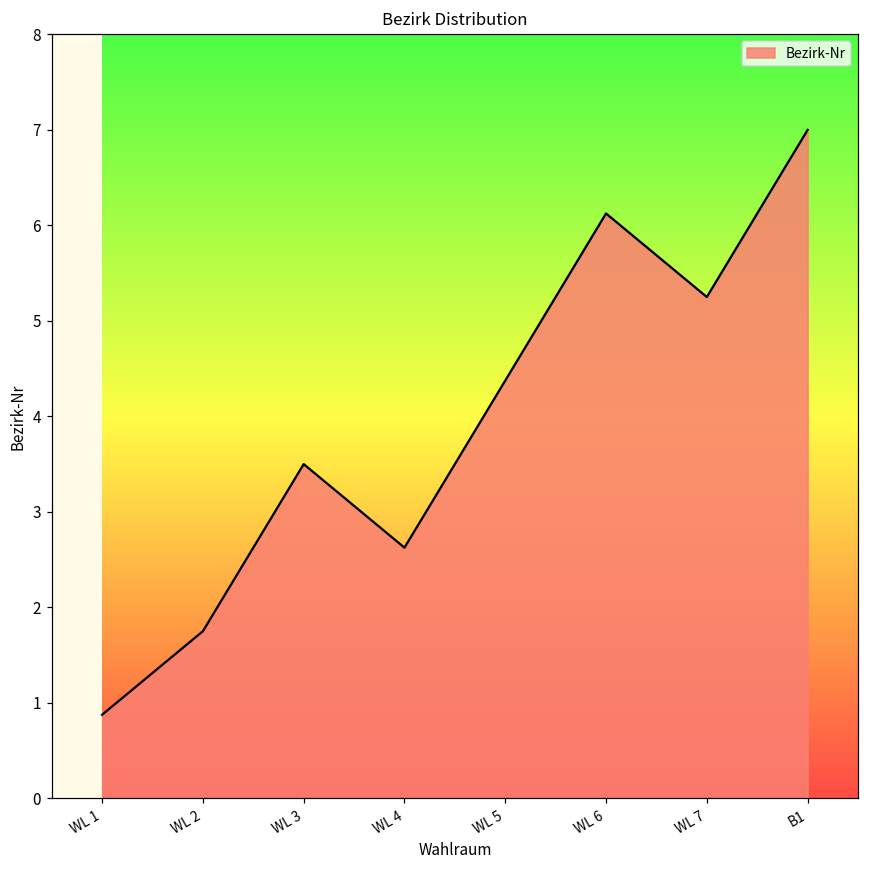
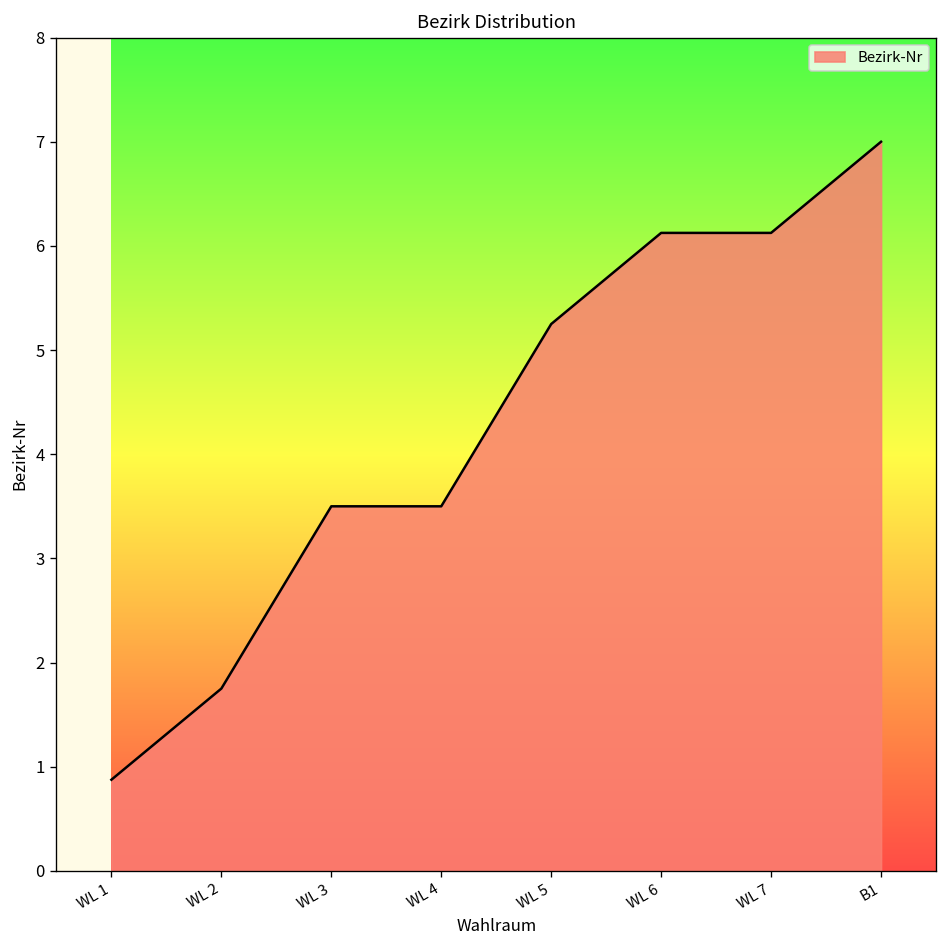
  {
    "WL 1": 0.9,
    "WL 2": 1.8,
    "WL 3": 3.5,
-   "WL 4": 2.6,
-   "WL 5": 4.4,
+   "WL 4": 3.5,
+   "WL 5": 5.3,
    "WL 6": 6.1,
-   "WL 7": 5.3,
+   "WL 7": 6.1,
    "B1": 7.0
  }
